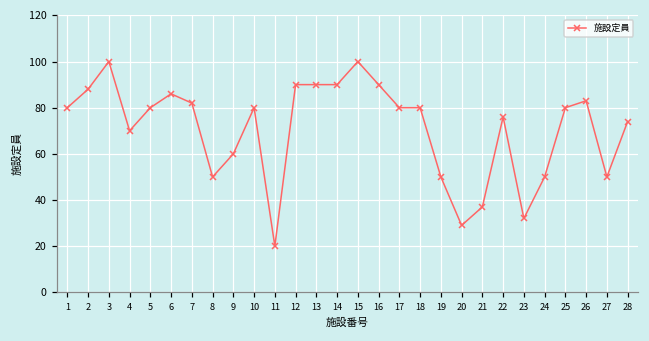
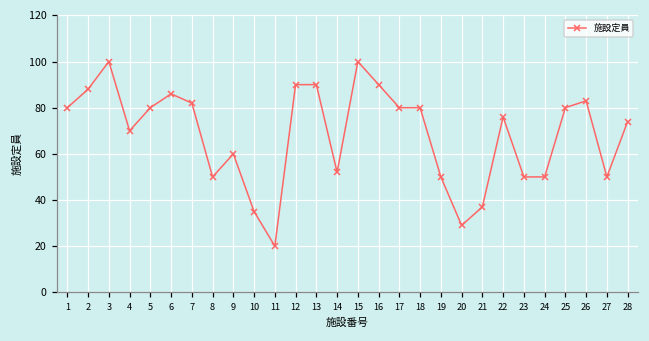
  {
    "1": 80,
    "2": 88,
    "3": 100,
    "4": 70,
    "5": 80,
    "6": 86,
    "7": 82,
    "8": 50,
    "9": 60,
-   "10": 80,
+   "10": 35,
    "11": 20,
    "12": 90,
    "13": 90,
-   "14": 90,
+   "14": 52,
    "15": 100,
    "16": 90,
    "17": 80,
    "18": 80,
    "19": 50,
    "20": 29,
    "21": 37,
    "22": 76,
-   "23": 32,
+   "23": 50,
    "24": 50,
    "25": 80,
    "26": 83,
    "27": 50,
    "28": 74
  }
